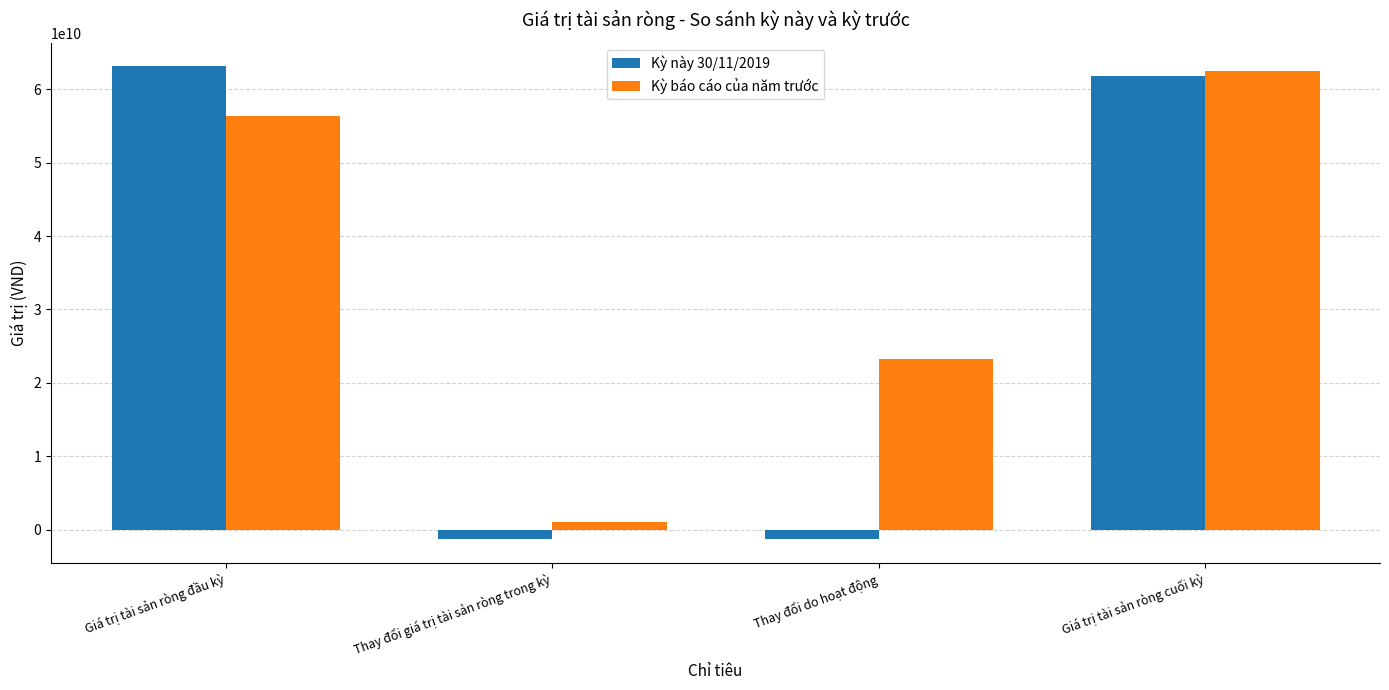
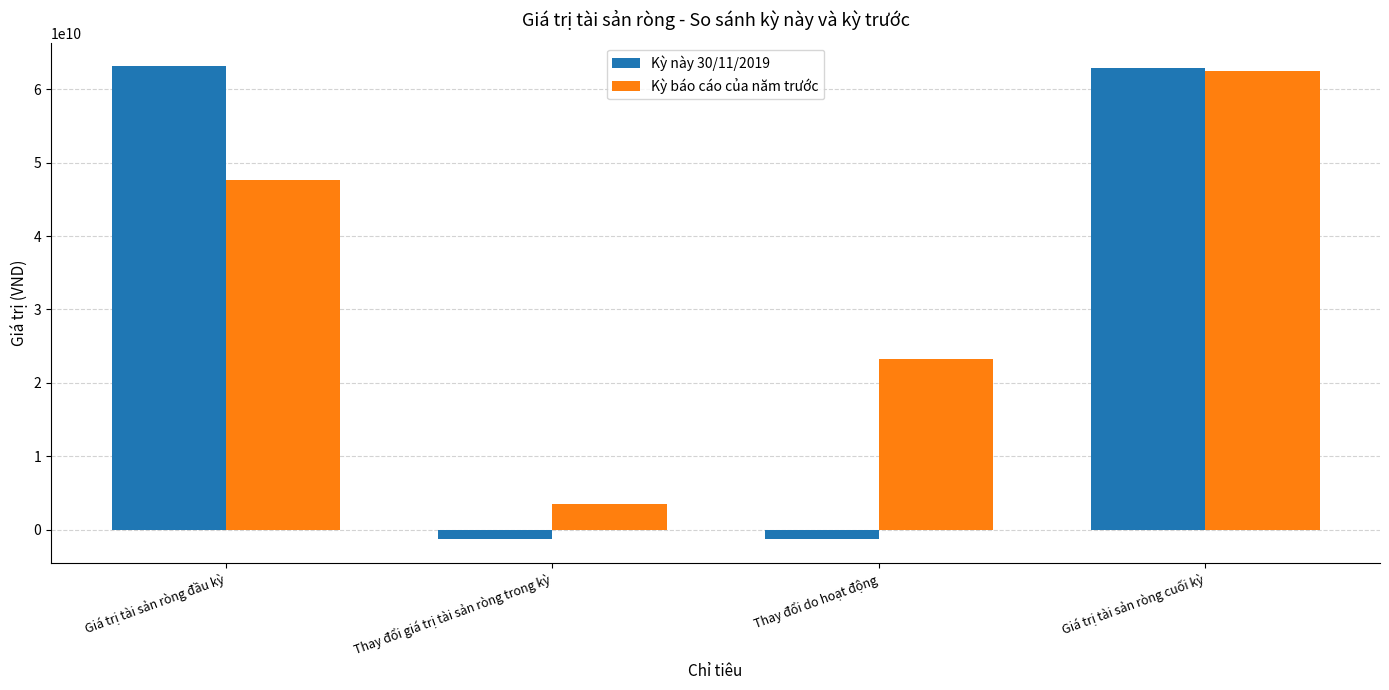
  {
    "Kỳ này 30/11/2019": {
      "Giá trị tài sản ròng đầu kỳ": 63000000000,
      "Thay đổi giá trị tài sản ròng trong kỳ": -1000000000,
      "Thay đổi do hoạt động": -1000000000,
-     "Giá trị tài sản ròng cuối kỳ": 62000000000
+     "Giá trị tài sản ròng cuối kỳ": 63000000000
    },
    "Kỳ báo cáo của năm trước": {
-     "Giá trị tài sản ròng đầu kỳ": 56000000000,
-     "Thay đổi giá trị tài sản ròng trong kỳ": 1000000000,
+     "Giá trị tài sản ròng đầu kỳ": 48000000000,
+     "Thay đổi giá trị tài sản ròng trong kỳ": 3000000000,
      "Thay đổi do hoạt động": 23000000000,
      "Giá trị tài sản ròng cuối kỳ": 63000000000
    }
  }
